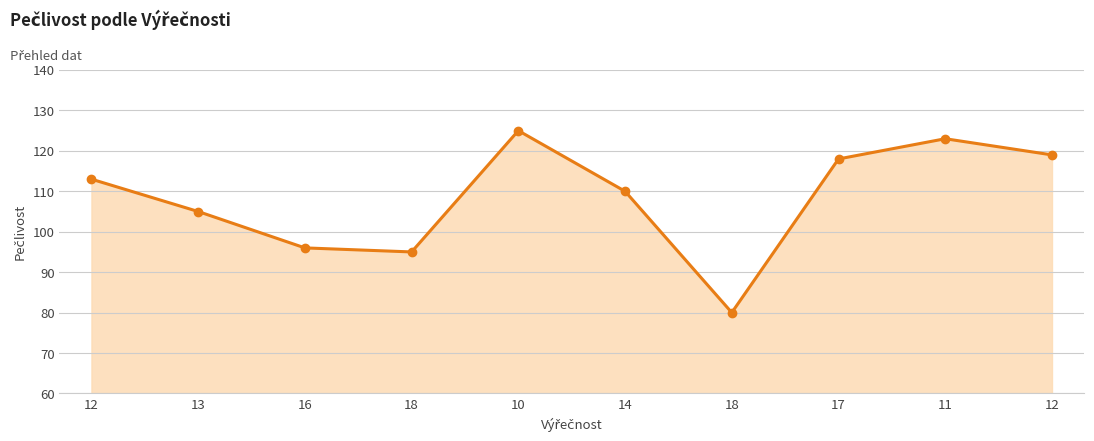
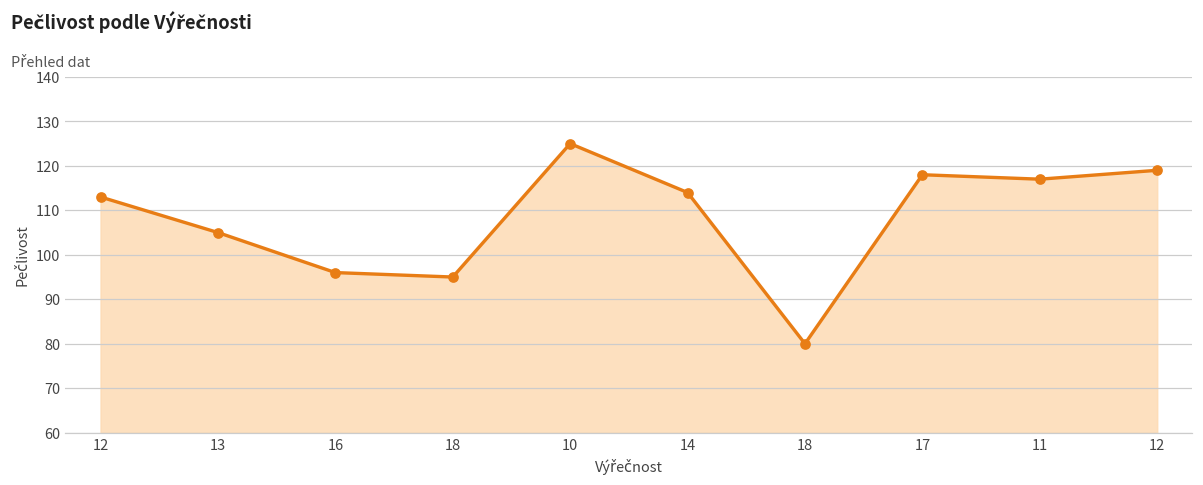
  {
    "13": 105,
    "16": 96,
    "10": 125,
-   "14": 110,
+   "14": 114,
    "17": 118,
-   "11": 123
+   "11": 117
  }
